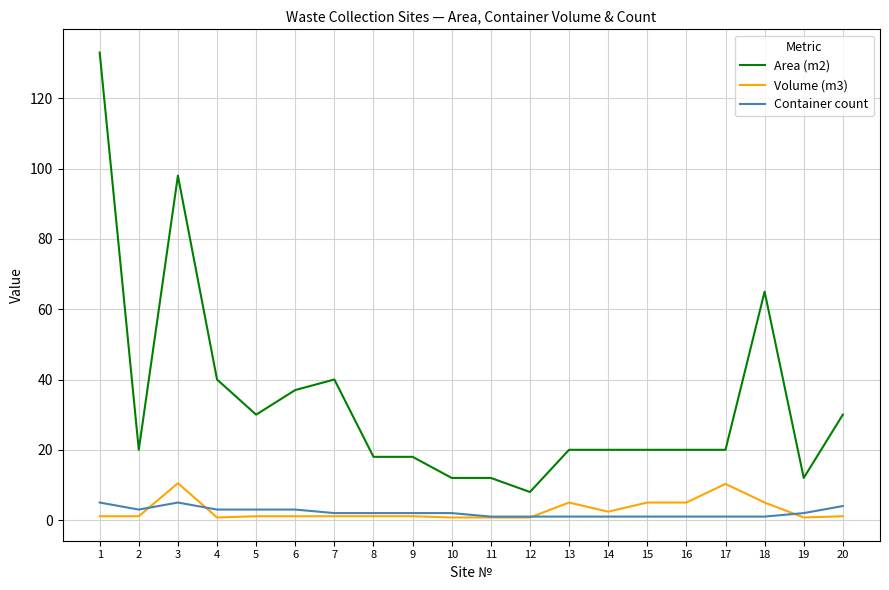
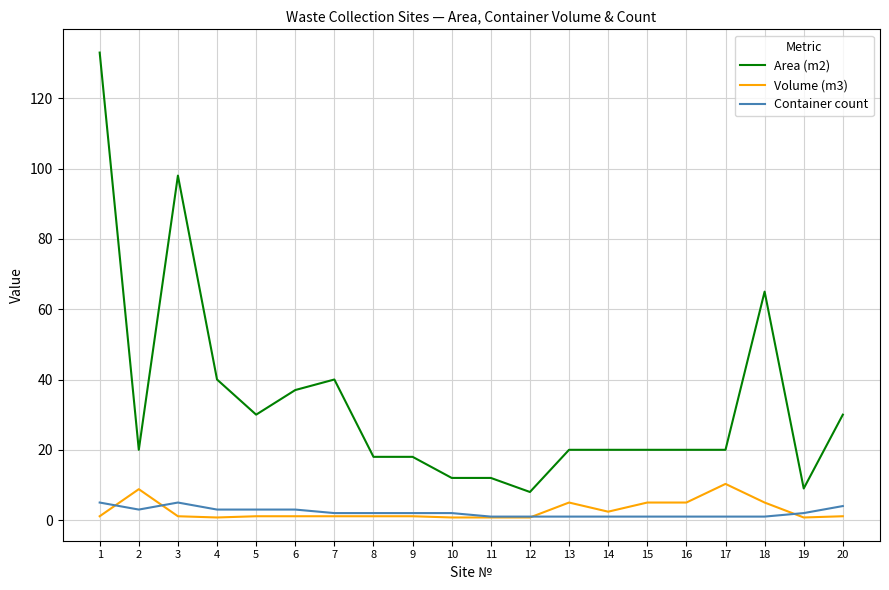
  {
    "Area (m2)": {
      "1": 133,
      "2": 20,
      "3": 98,
      "4": 40,
      "5": 30,
      "6": 37,
      "7": 40,
      "8": 18,
      "9": 18,
      "10": 12,
      "11": 12,
      "12": 8,
      "13": 20,
      "14": 20,
      "15": 20,
      "16": 20,
      "17": 20,
      "18": 65,
-     "19": 12,
+     "19": 9,
      "20": 30
    },
    "Volume (m3)": {
      "1": 1,
-     "2": 1,
-     "3": 11,
+     "2": 9,
+     "3": 1,
      "4": 1,
      "5": 1,
      "6": 1,
      "7": 1,
      "8": 1,
      "9": 1,
      "10": 1,
      "13": 5,
      "14": 2,
      "15": 5,
      "16": 5,
      "17": 10,
      "18": 5,
      "19": 1,
      "20": 1
    },
    "Container count": {
      "1": 5,
      "2": 3,
      "3": 5,
      "4": 3,
      "5": 3,
      "6": 3,
      "7": 2,
      "8": 2,
      "9": 2,
      "10": 2,
      "13": 1,
      "14": 1,
      "15": 1,
      "16": 1,
      "17": 1,
      "18": 1,
      "19": 2,
      "20": 4
    }
  }
